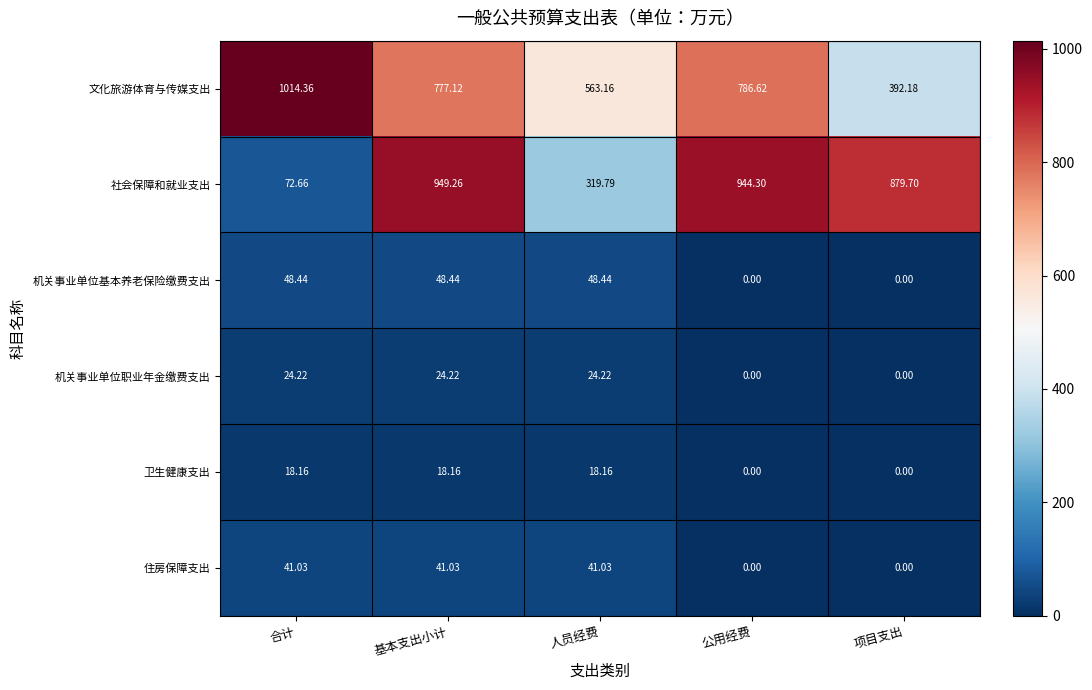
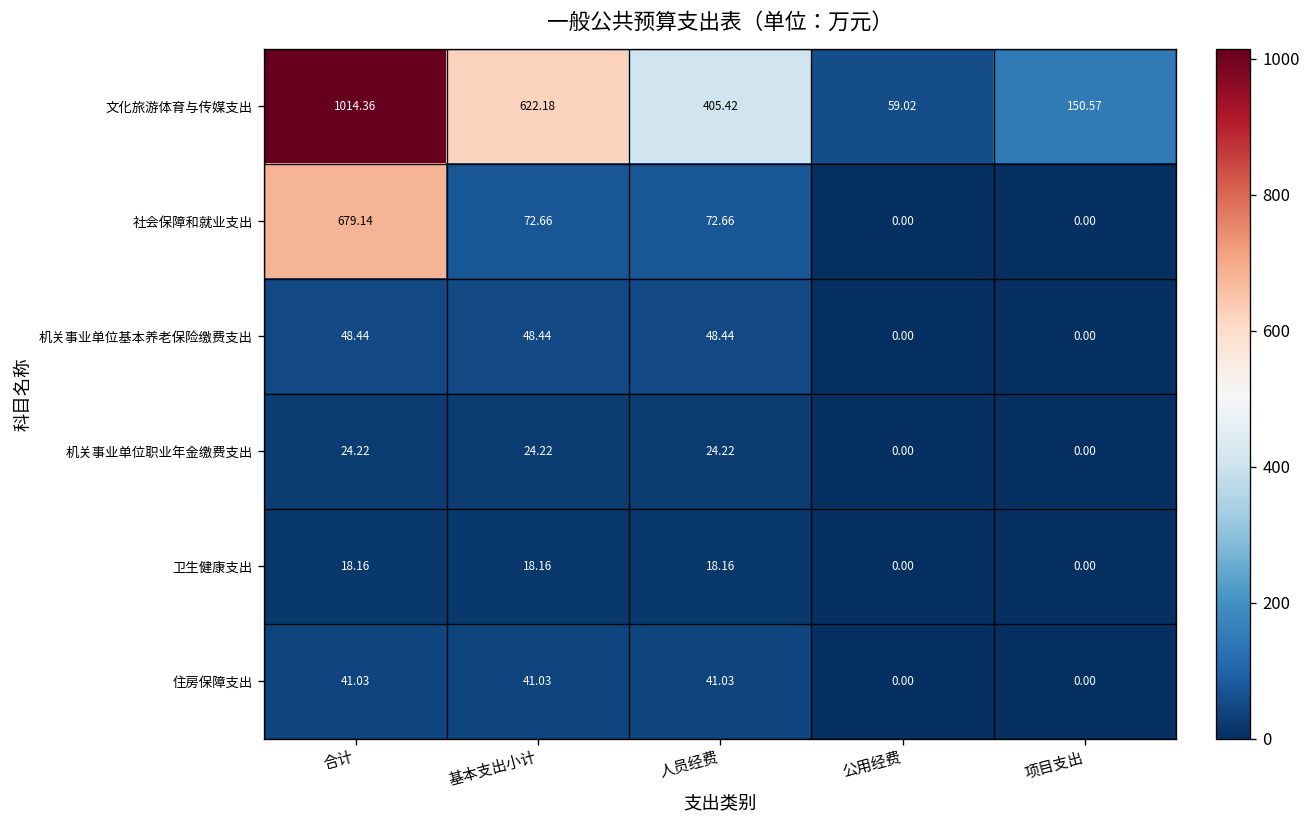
  {
    "文化旅游体育与传媒支出": {
      "合计": 1014.36,
-     "基本支出小计": 777.12,
-     "人员经费": 563.16,
-     "公用经费": 786.62,
-     "项目支出": 392.18
+     "基本支出小计": 622.18,
+     "人员经费": 405.42,
+     "公用经费": 59.02,
+     "项目支出": 150.57
    },
    "社会保障和就业支出": {
-     "合计": 72.66,
-     "基本支出小计": 949.26,
-     "人员经费": 319.79,
-     "公用经费": 944.30,
-     "项目支出": 879.70
+     "合计": 679.14,
+     "基本支出小计": 72.66,
+     "人员经费": 72.66,
+     "公用经费": 0.00,
+     "项目支出": 0.00
    },
    "机关事业单位基本养老保险缴费支出": {
      "合计": 48.44,
      "基本支出小计": 48.44,
      "人员经费": 48.44,
      "公用经费": 0.00,
      "项目支出": 0.00
    },
    "机关事业单位职业年金缴费支出": {
      "合计": 24.22,
      "基本支出小计": 24.22,
      "人员经费": 24.22,
      "公用经费": 0.00,
      "项目支出": 0.00
    },
    "卫生健康支出": {
      "合计": 18.16,
      "基本支出小计": 18.16,
      "人员经费": 18.16,
      "公用经费": 0.00,
      "项目支出": 0.00
    },
    "住房保障支出": {
      "合计": 41.03,
      "基本支出小计": 41.03,
      "人员经费": 41.03,
      "公用经费": 0.00,
      "项目支出": 0.00
    }
  }
